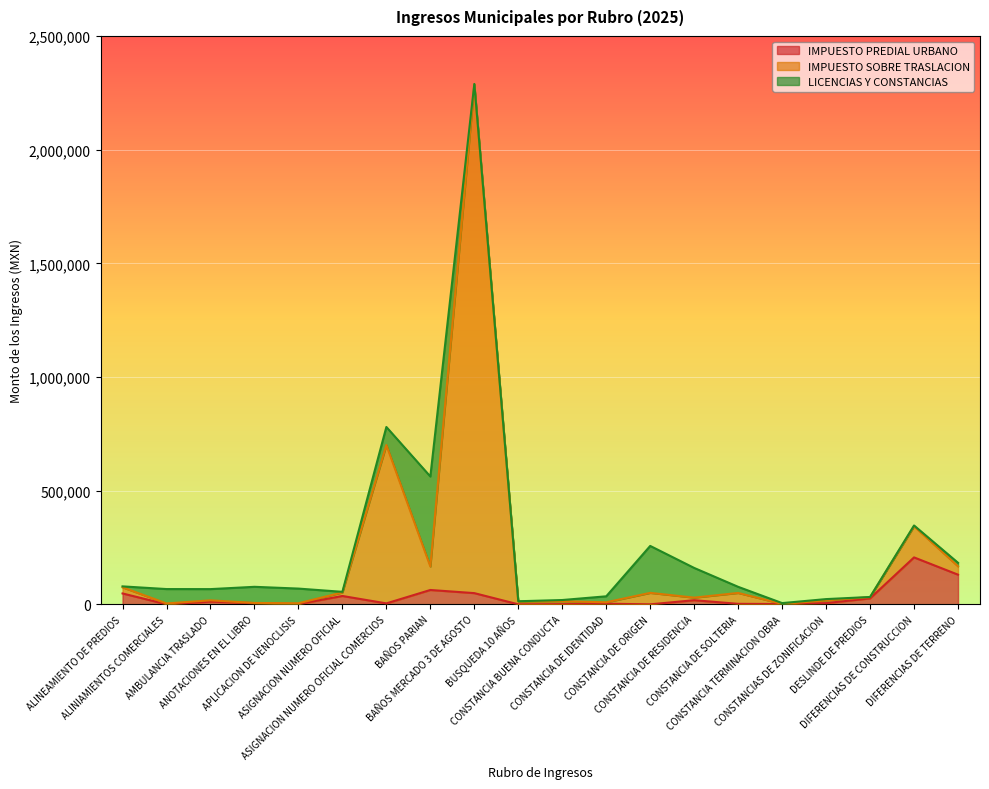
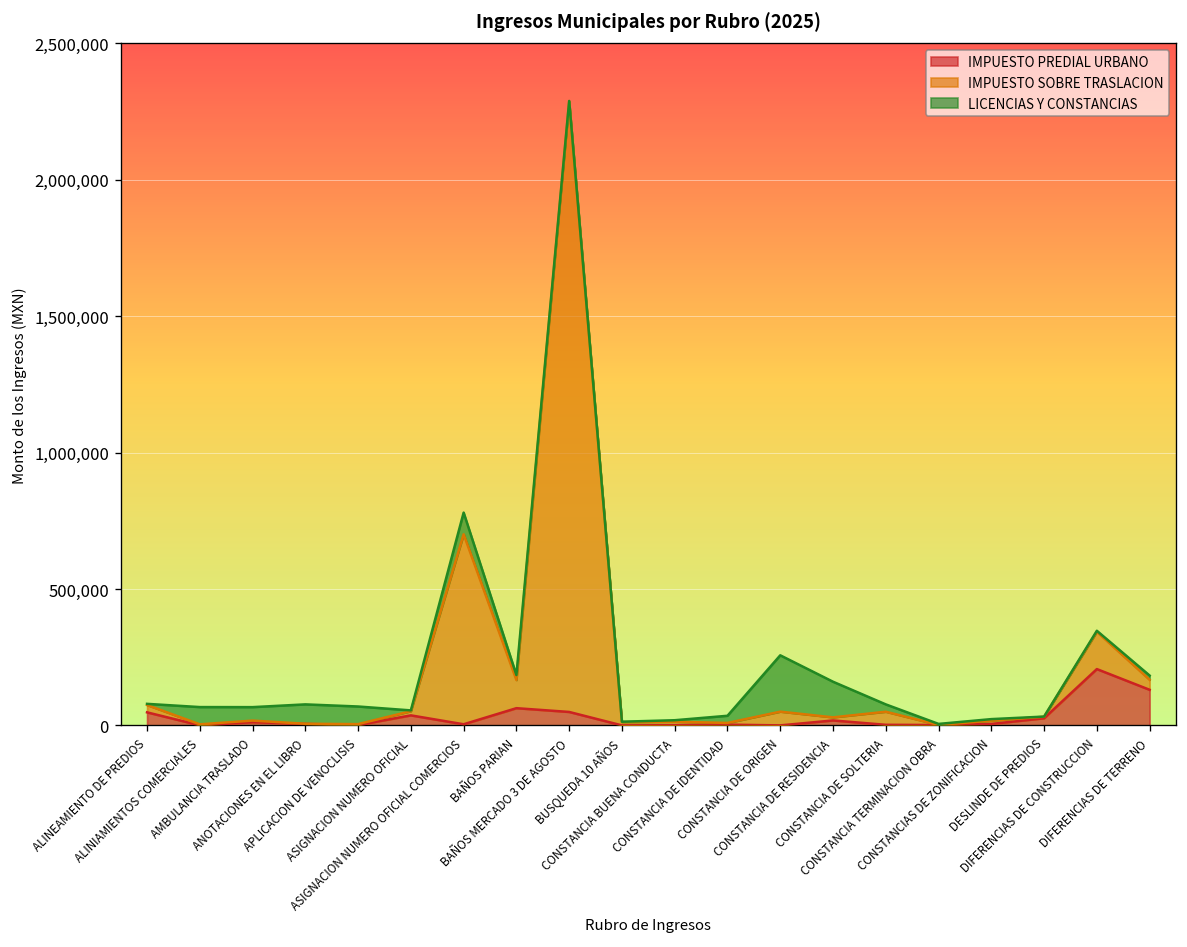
  {
    "IMPUESTO PREDIAL URBANO": {
      "ALINEAMIENTO DE PREDIOS": "50,000",
      "ASIGNACION NUMERO OFICIAL": "40,000",
      "ASIGNACION NUMERO OFICIAL COMERCIOS": "0",
      "BAÑOS PARIAN": "60,000",
      "BAÑOS MERCADO 3 DE AGOSTO": "50,000",
      "BUSQUEDA 10 AÑOS": "0",
      "CONSTANCIA BUENA CONDUCTA": "0",
      "CONSTANCIA DE ORIGEN": "0",
      "CONSTANCIA DE RESIDENCIA": "20,000",
      "CONSTANCIA DE SOLTERIA": "0",
      "CONSTANCIAS DE ZONIFICACION": "10,000",
      "DIFERENCIAS DE CONSTRUCCION": "210,000",
      "DIFERENCIAS DE TERRENO": "130,000"
    },
    "IMPUESTO SOBRE TRASLACION": {
      "ASIGNACION NUMERO OFICIAL COMERCIOS": "700,000",
      "BAÑOS PARIAN": "100,000",
      "CONSTANCIA DE ORIGEN": "50,000",
      "CONSTANCIA DE RESIDENCIA": "10,000",
      "CONSTANCIA DE SOLTERIA": "50,000",
      "DIFERENCIAS DE TERRENO": "40,000"
    },
    "LICENCIAS Y CONSTANCIAS": {
      "ALINIAMIENTOS COMERCIALES": "60,000",
      "AMBULANCIA TRASLADO": "50,000",
      "ANOTACIONES EN EL LIBRO": "70,000",
      "APLICACION DE VENOCLISIS": "60,000",
      "ASIGNACION NUMERO OFICIAL COMERCIOS": "80,000",
-     "BAÑOS PARIAN": "400,000",
+     "BAÑOS PARIAN": "20,000",
      "CONSTANCIA DE IDENTIDAD": "30,000",
      "CONSTANCIA DE ORIGEN": "210,000",
      "CONSTANCIA DE RESIDENCIA": "130,000",
      "CONSTANCIA DE SOLTERIA": "30,000",
      "DIFERENCIAS DE TERRENO": "20,000"
    }
  }
